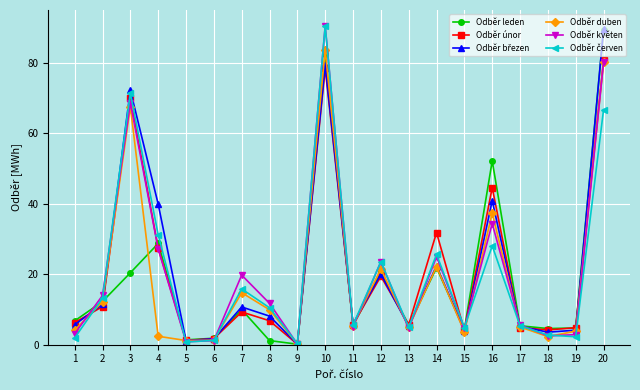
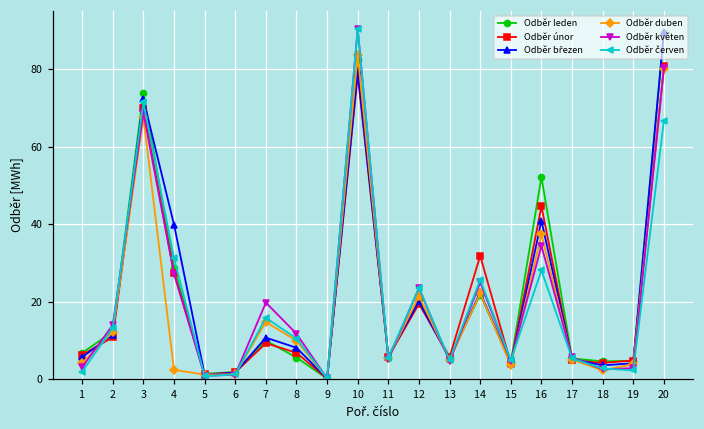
  {
    "Odběr leden": {
-     "3": 20,
+     "3": 74,
      "4": 29,
-     "8": 1,
+     "8": 6,
      "10": 82,
      "16": 52
    },
    "Odběr únor": {
      "3": 70,
      "8": 7,
      "10": 78,
      "14": 32,
      "16": 45
    },
    "Odběr březen": {
      "3": 72,
      "4": 40,
      "7": 11,
      "8": 8,
      "10": 79,
      "16": 41
    },
    "Odběr duben": {
      "1": 4,
      "3": 68,
      "4": 2,
      "7": 15,
      "10": 84,
      "12": 21,
      "16": 37
    },
    "Odběr květen": {
      "1": 3,
      "3": 69,
      "7": 20,
      "8": 12,
      "16": 34
    },
    "Odběr červen": {
      "1": 2,
      "3": 71,
      "4": 31,
      "7": 16,
      "16": 28,
      "20": 67
    }
  }
